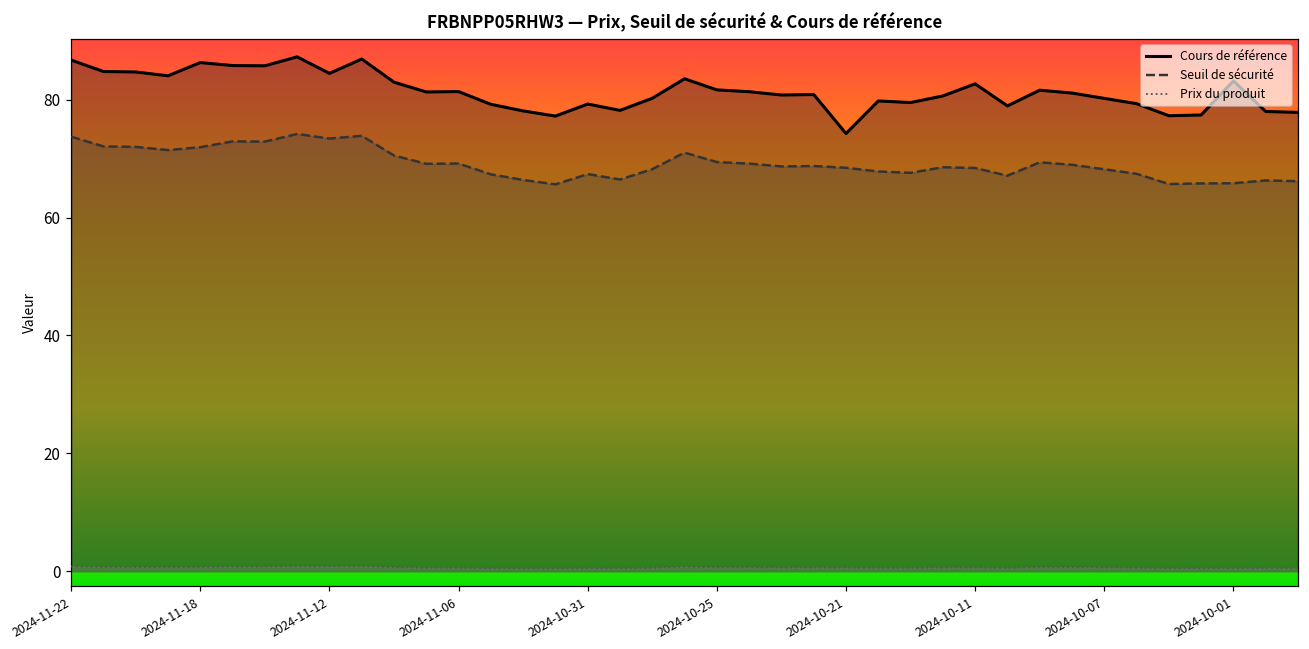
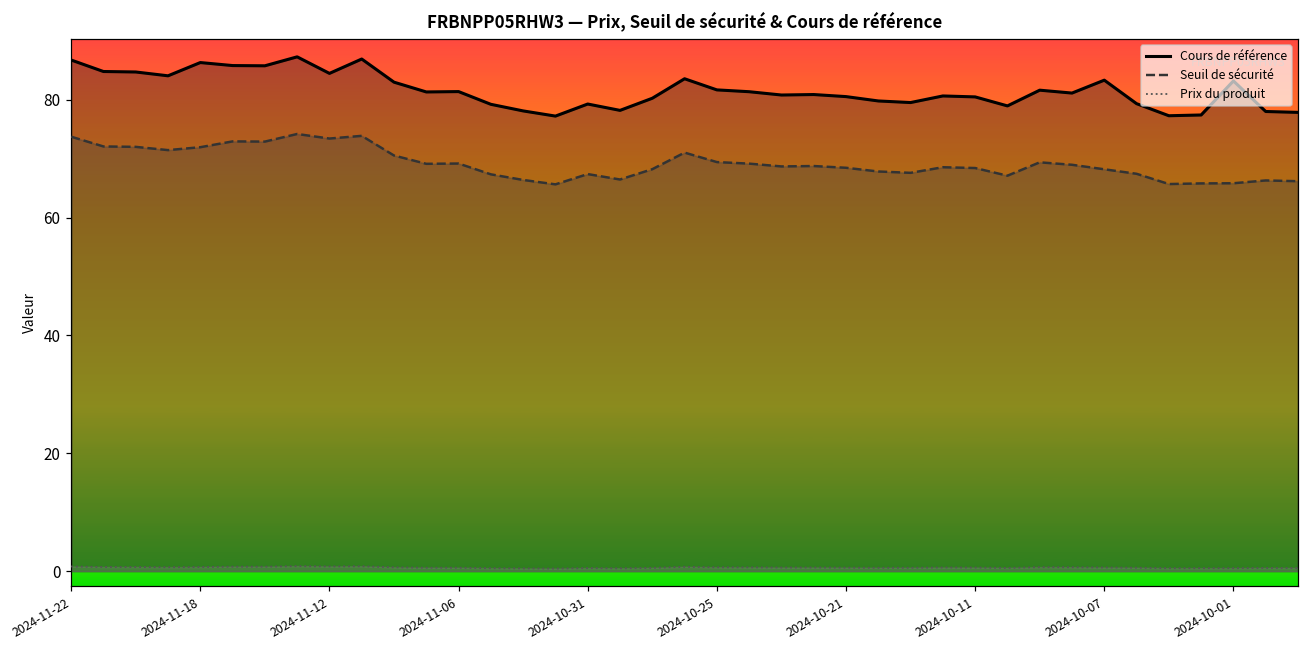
  {
    "Cours de référence": {
      "2024-11-22": 87,
      "2024-11-18": 86,
      "2024-11-12": 85,
      "2024-11-06": 81,
      "2024-10-31": 79,
      "2024-10-25": 82,
-     "2024-10-21": 74,
-     "2024-10-11": 83,
-     "2024-10-07": 80
+     "2024-10-21": 81,
+     "2024-10-11": 81,
+     "2024-10-07": 83
    }
  }
